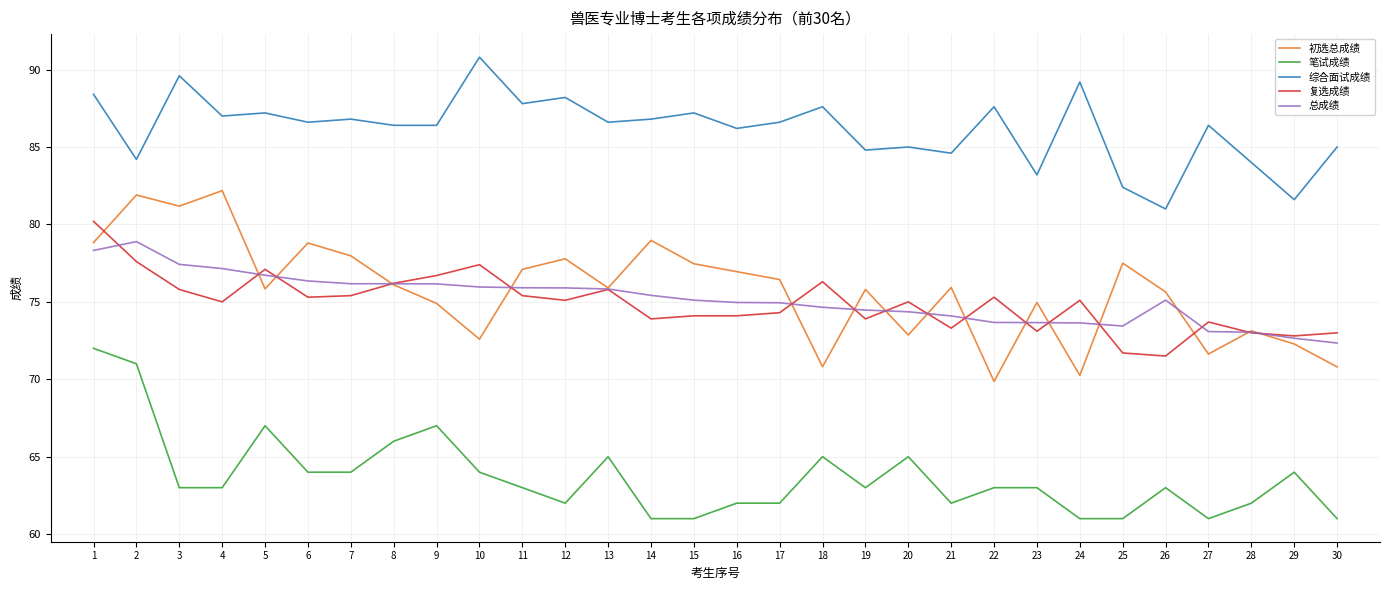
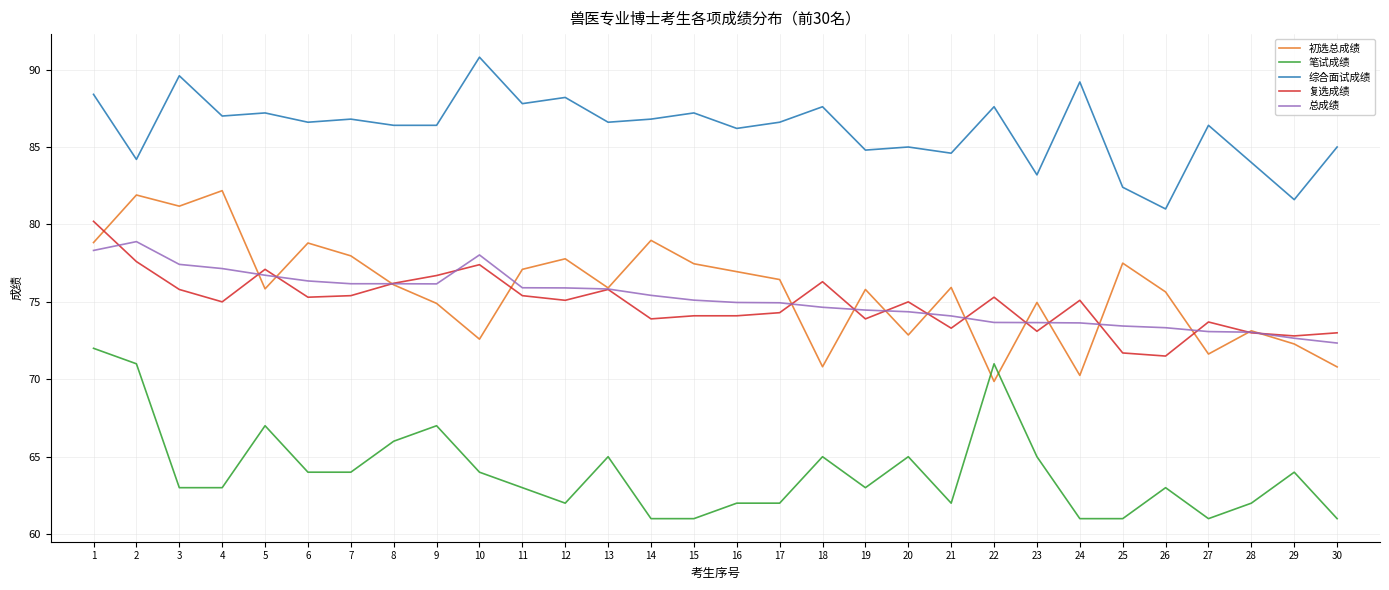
  {
    "初选总成绩": {
      "1": 78.8,
      "2": 81.9,
      "3": 81.2,
      "4": 82.2,
      "5": 75.8,
      "6": 78.8,
      "7": 78.0,
      "9": 74.9,
      "10": 72.6,
      "11": 77.1,
      "12": 77.8,
      "14": 79.0,
      "15": 77.5,
      "16": 77.0,
      "17": 76.4,
      "18": 70.8,
      "19": 75.8,
      "20": 72.9,
      "21": 75.9,
      "22": 69.9,
      "23": 75.0,
      "24": 70.3,
      "25": 77.5,
      "26": 75.6,
      "27": 71.6,
      "29": 72.3,
      "30": 70.8
    },
    "笔试成绩": {
      "1": 72,
      "2": 71,
      "3": 63,
      "4": 63,
      "5": 67,
      "6": 64,
      "7": 64,
      "8": 66,
      "9": 67,
      "10": 64,
      "11": 63,
      "12": 62,
      "13": 65,
      "14": 61,
      "15": 61,
      "16": 62,
      "17": 62,
      "18": 65,
      "19": 63,
      "20": 65,
      "21": 62,
-     "22": 63,
-     "23": 63,
+     "22": 71,
+     "23": 65,
      "24": 61,
      "25": 61,
      "26": 63,
      "27": 61,
      "28": 62,
      "29": 64,
      "30": 61
    },
    "综合面试成绩": {
      "1": 88.4,
      "2": 84.2,
      "3": 89.6,
      "4": 87.0,
      "5": 87.2,
      "6": 86.6,
      "7": 86.8,
      "8": 86.4,
      "9": 86.4,
      "10": 90.8,
      "11": 87.8,
      "12": 88.2,
      "13": 86.6,
      "14": 86.8,
      "15": 87.2,
      "16": 86.2,
      "17": 86.6,
      "18": 87.6,
      "19": 84.8,
      "20": 85.0,
      "21": 84.6,
      "22": 87.6,
      "23": 83.2,
      "24": 89.2,
      "25": 82.4,
      "26": 81.0,
      "27": 86.4,
      "28": 84.0,
      "29": 81.6,
      "30": 85.0
    },
    "复选成绩": {
      "1": 80.2,
      "2": 77.6,
      "3": 75.8,
      "4": 75.0,
      "5": 77.1,
      "6": 75.3,
      "7": 75.4,
      "9": 76.7,
      "10": 77.4,
      "11": 75.4,
      "12": 75.1,
      "14": 73.9,
      "15": 74.1,
      "16": 74.1,
      "17": 74.3,
      "18": 76.3,
      "19": 73.9,
      "20": 75.0,
      "21": 73.3,
      "22": 75.3,
      "23": 73.1,
      "24": 75.1,
      "25": 71.7,
      "26": 71.5,
      "27": 73.7,
      "30": 73.0
    },
    "总成绩": {
      "1": 78.3,
      "2": 78.9,
      "3": 77.4,
      "4": 77.2,
      "5": 76.7,
      "6": 76.4,
      "7": 76.2,
      "9": 76.2,
-     "10": 76.0,
+     "10": 78.0,
      "11": 75.9,
      "12": 75.9,
      "14": 75.4,
      "15": 75.1,
      "16": 75.0,
      "17": 74.9,
      "18": 74.7,
      "19": 74.5,
      "20": 74.4,
      "21": 74.1,
      "22": 73.7,
      "23": 73.7,
      "24": 73.6,
      "25": 73.4,
-     "26": 75.1,
+     "26": 73.3,
      "27": 73.1,
      "30": 72.3
    }
  }
